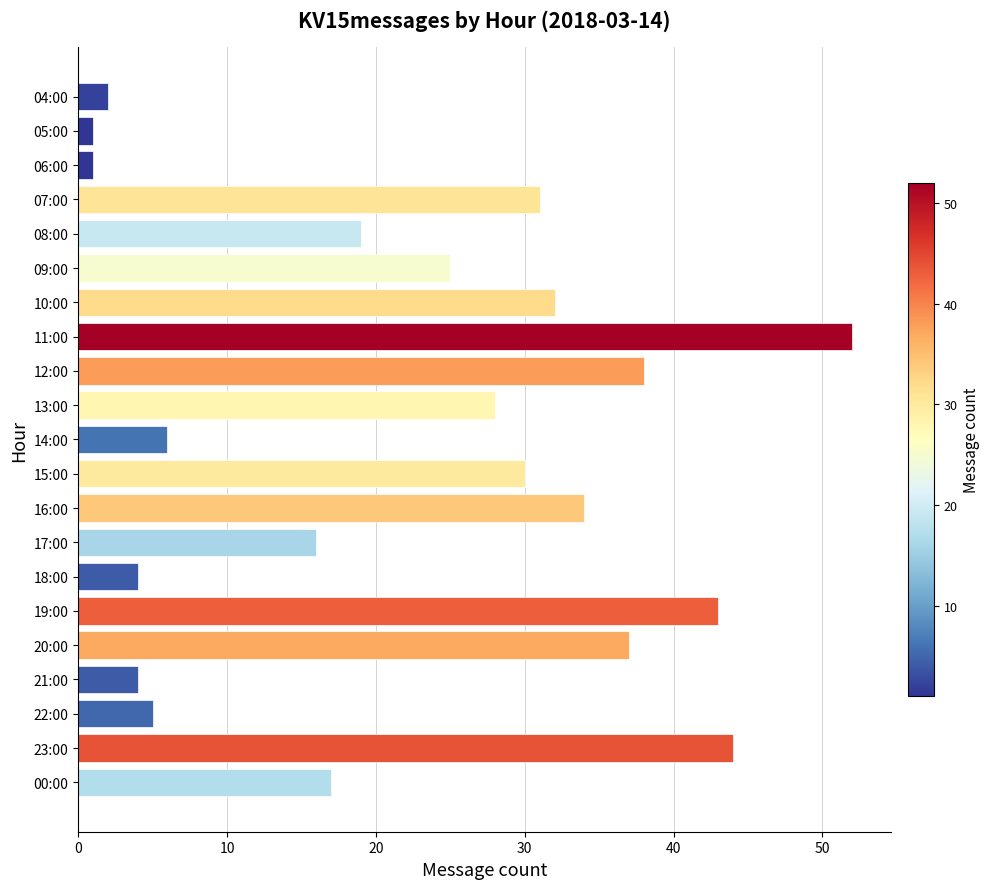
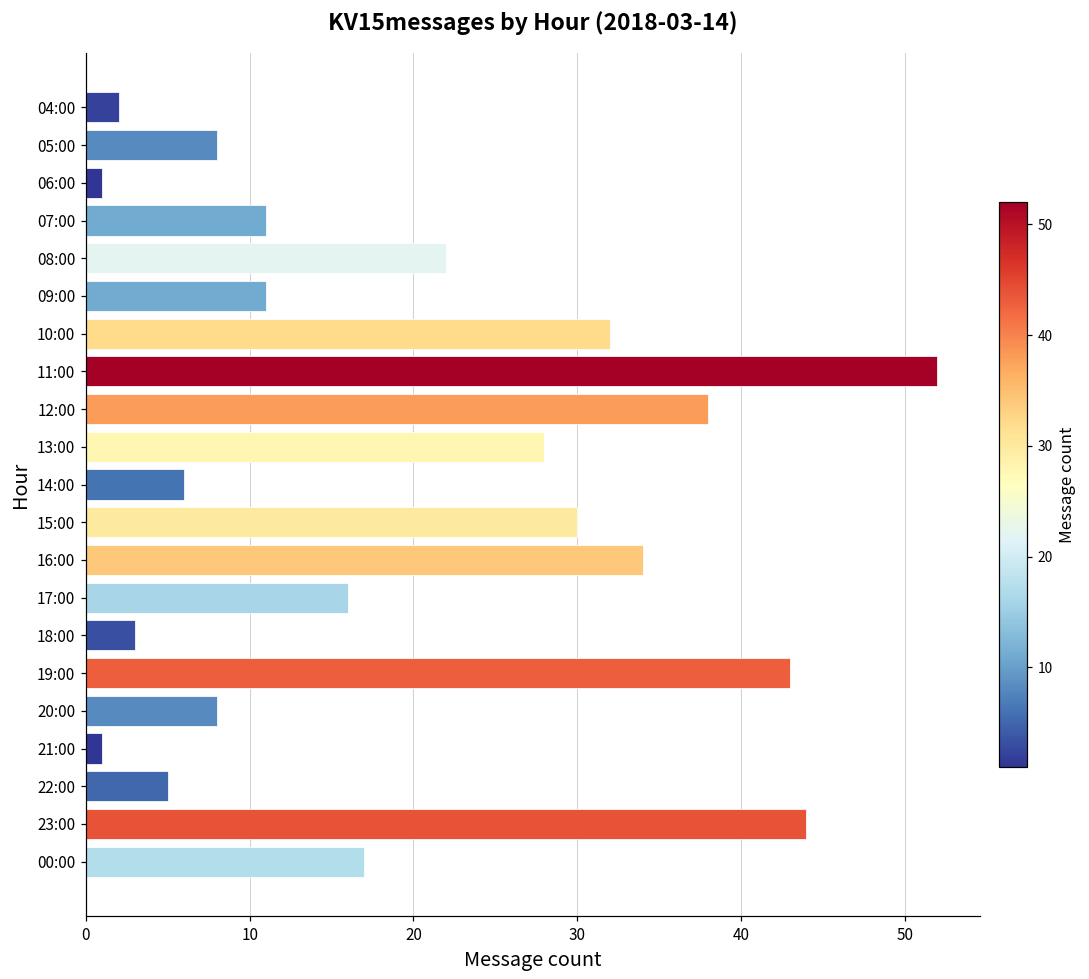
  {
    "04:00": 2,
-   "05:00": 1,
+   "05:00": 8,
    "06:00": 1,
-   "07:00": 31,
-   "08:00": 19,
-   "09:00": 25,
+   "07:00": 11,
+   "08:00": 22,
+   "09:00": 11,
    "10:00": 32,
    "11:00": 52,
    "12:00": 38,
    "13:00": 28,
    "14:00": 6,
    "15:00": 30,
    "16:00": 34,
    "17:00": 16,
-   "18:00": 4,
+   "18:00": 3,
    "19:00": 43,
-   "20:00": 37,
-   "21:00": 4,
+   "20:00": 8,
+   "21:00": 1,
    "22:00": 5,
    "23:00": 44,
    "00:00": 17
  }
